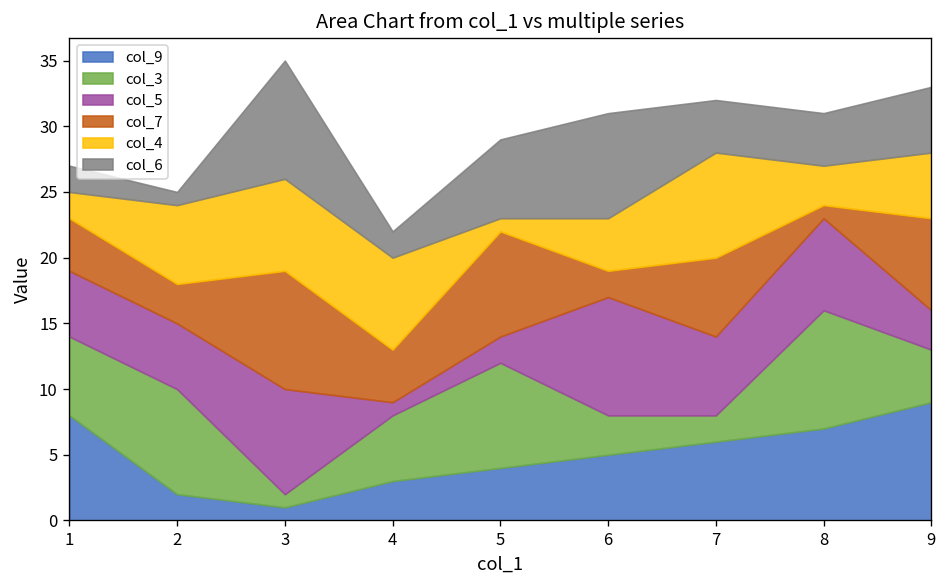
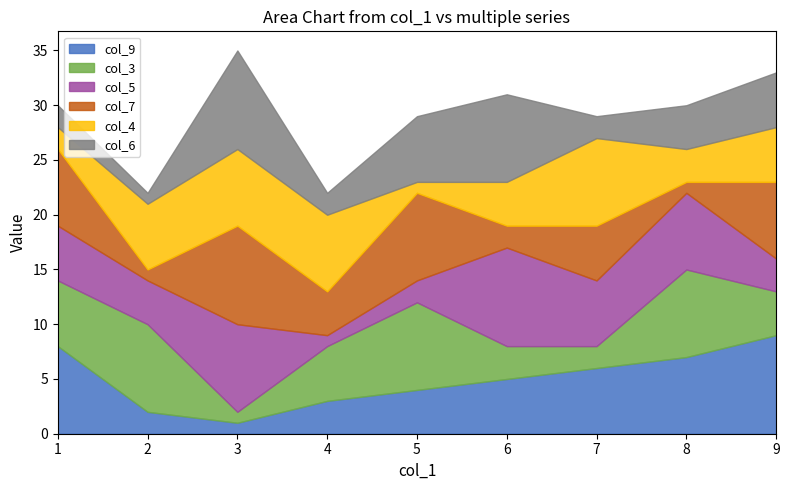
  {
    "col_9": {
      "1": 8,
      "2": 2,
      "3": 1,
      "4": 3,
      "5": 4,
      "6": 5,
      "7": 6,
      "8": 7,
      "9": 9
    },
    "col_3": {
      "1": 6,
      "2": 8,
      "3": 1,
      "4": 5,
      "5": 8,
      "6": 3,
      "7": 2,
-     "8": 9,
+     "8": 8,
      "9": 4
    },
    "col_5": {
      "1": 5,
-     "2": 5,
+     "2": 4,
      "3": 8,
      "4": 1,
      "5": 2,
      "6": 9,
      "7": 6,
      "8": 7,
      "9": 3
    },
    "col_7": {
-     "1": 4,
-     "2": 3,
+     "1": 7,
+     "2": 1,
      "3": 9,
      "4": 4,
      "5": 8,
      "6": 2,
-     "7": 6,
+     "7": 5,
      "8": 1,
      "9": 7
    },
    "col_4": {
      "1": 2,
      "2": 6,
      "3": 7,
      "4": 7,
      "5": 1,
      "6": 4,
      "7": 8,
      "8": 3,
      "9": 5
    },
    "col_6": {
      "1": 2,
      "2": 1,
      "3": 9,
      "4": 2,
      "5": 6,
      "6": 8,
-     "7": 4,
+     "7": 2,
      "8": 4,
      "9": 5
    }
  }
